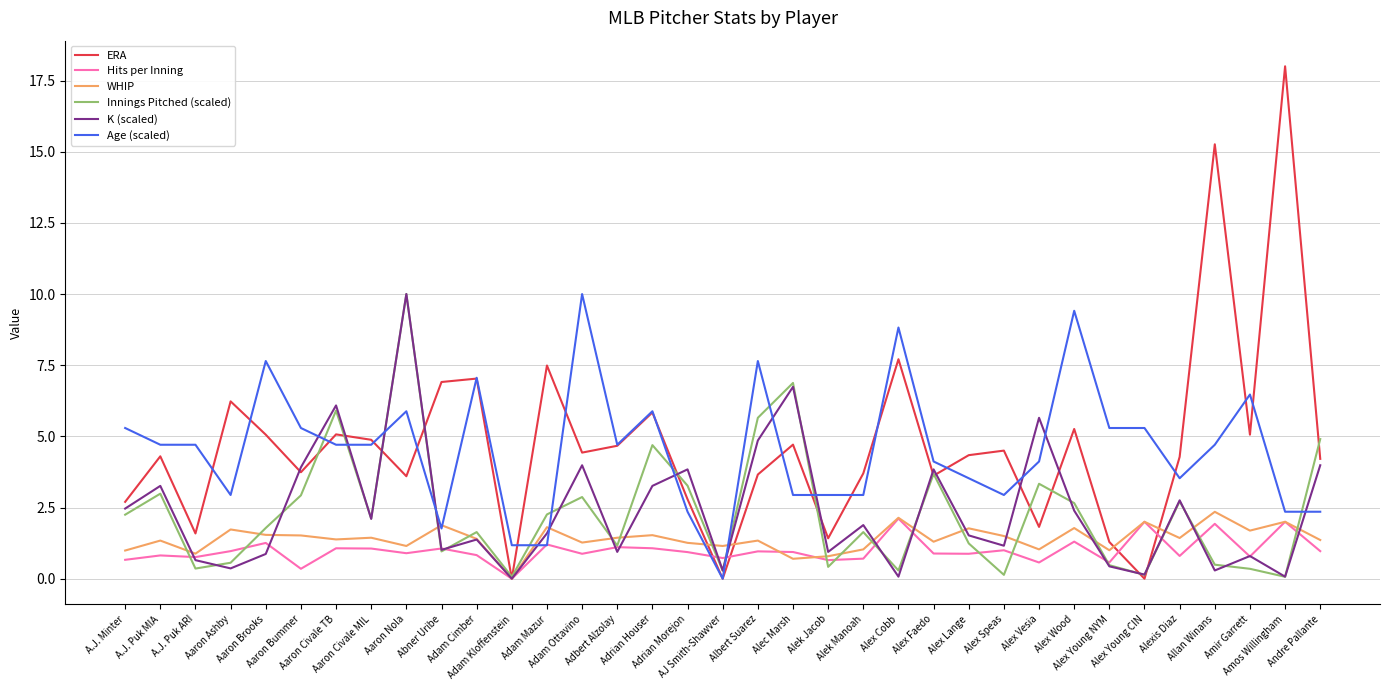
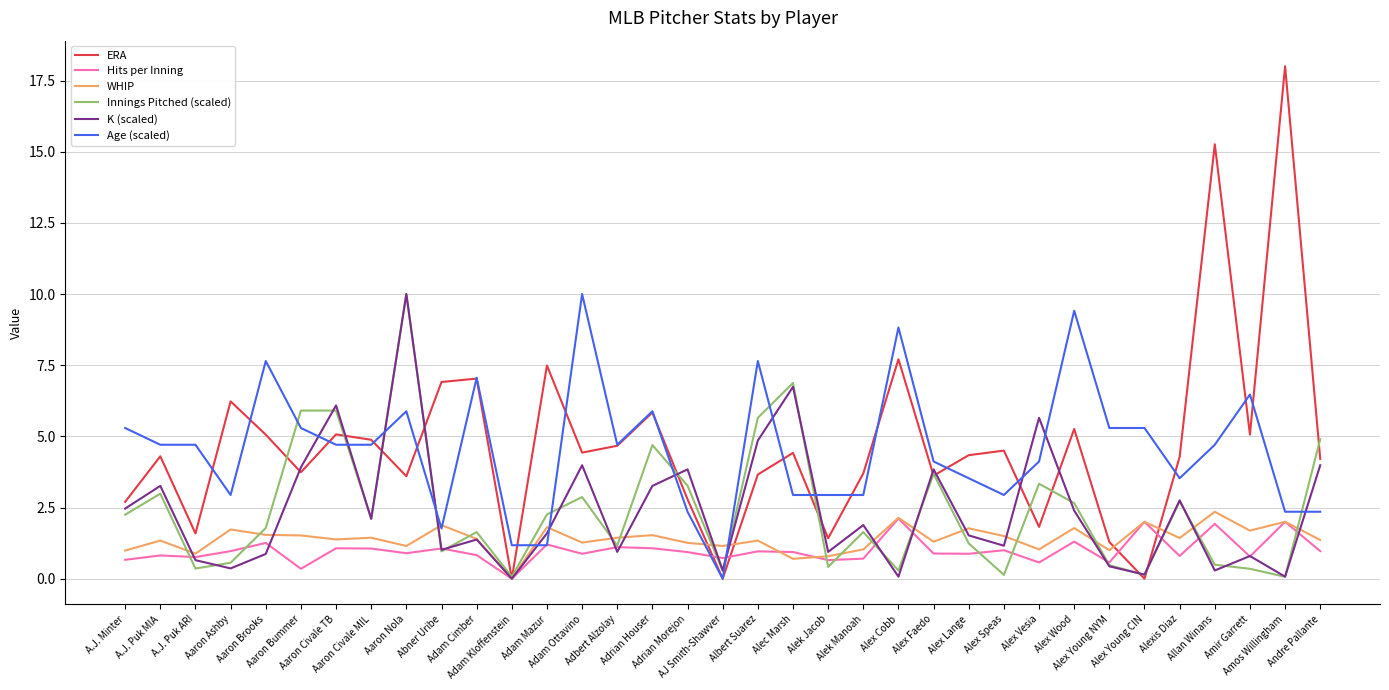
  {
    "ERA": {
      "A.J. Minter": 2.7,
      "A.J. Puk MIA": 4.3,
      "A.J. Puk ARI": 1.6,
      "Aaron Ashby": 6.2,
      "Aaron Brooks": 5.1,
      "Aaron Bummer": 3.7,
      "Aaron Civale TB": 5.1,
      "Aaron Civale MIL": 4.9,
      "Aaron Nola": 3.6,
      "Abner Uribe": 6.9,
      "Adam Mazur": 7.5,
      "Adam Ottavino": 4.4,
      "Adrian Morejon": 2.8,
      "Albert Suarez": 3.7,
-     "Alec Marsh": 4.7,
+     "Alec Marsh": 4.4,
      "Alek Jacob": 1.4,
      "Alek Manoah": 3.7,
      "Alex Cobb": 7.7,
      "Alex Lange": 4.3,
      "Alex Speas": 4.5,
      "Alex Vesia": 1.8,
      "Alex Wood": 5.3,
      "Alex Young NYM": 1.3,
      "Alex Young CIN": 0.0,
      "Alexis Diaz": 4.3,
      "Allan Winans": 15.3,
      "Amir Garrett": 5.1,
      "Amos Willingham": 18.0,
      "Andre Pallante": 4.2
    },
    "Hits per Inning": {
      "A.J. Minter": 0.7,
      "A.J. Puk MIA": 0.8,
      "A.J. Puk ARI": 0.8,
      "Aaron Ashby": 1.0,
      "Aaron Brooks": 1.3,
      "Aaron Bummer": 0.3,
      "Aaron Civale TB": 1.1,
      "Aaron Civale MIL": 1.1,
      "Aaron Nola": 0.9,
      "Adam Cimber": 0.8,
      "Adam Ottavino": 0.9,
      "Adrian Houser": 1.1,
      "Adrian Morejon": 0.9,
      "AJ Smith-Shawver": 0.7,
      "Albert Suarez": 1.0,
      "Alec Marsh": 0.9,
      "Alek Jacob": 0.7,
      "Alek Manoah": 0.7,
      "Alex Faedo": 0.9,
      "Alex Lange": 0.9,
      "Alex Speas": 1.0,
      "Alex Vesia": 0.6,
      "Alex Wood": 1.3,
      "Alex Young NYM": 0.6,
      "Alexis Diaz": 0.8,
      "Allan Winans": 1.9,
      "Andre Pallante": 1.0
    },
    "WHIP": {
      "A.J. Minter": 1.0,
      "A.J. Puk MIA": 1.3,
      "A.J. Puk ARI": 0.9,
      "Aaron Ashby": 1.7,
      "Aaron Brooks": 1.5,
      "Aaron Bummer": 1.5,
      "Aaron Civale TB": 1.4,
      "Aaron Civale MIL": 1.4,
      "Aaron Nola": 1.2,
      "Abner Uribe": 1.9,
      "Adam Mazur": 1.8,
      "Adam Ottavino": 1.3,
      "Adbert Alzolay": 1.4,
      "Adrian Houser": 1.5,
      "Adrian Morejon": 1.3,
      "AJ Smith-Shawver": 1.2,
      "Albert Suarez": 1.3,
      "Alec Marsh": 0.7,
      "Alek Jacob": 0.8,
      "Alek Manoah": 1.0,
      "Alex Faedo": 1.3,
      "Alex Lange": 1.8,
      "Alex Speas": 1.5,
      "Alex Vesia": 1.0,
      "Alex Wood": 1.8,
      "Alex Young NYM": 1.0,
      "Alexis Diaz": 1.4,
      "Allan Winans": 2.4,
      "Amir Garrett": 1.7,
      "Andre Pallante": 1.4
    },
    "Innings Pitched (scaled)": {
      "A.J. Minter": 2.2,
      "A.J. Puk MIA": 3.0,
      "A.J. Puk ARI": 0.4,
      "Aaron Ashby": 0.6,
      "Aaron Brooks": 1.8,
-     "Aaron Bummer": 2.9,
+     "Aaron Bummer": 5.9,
      "Aaron Civale TB": 5.9,
      "Adam Cimber": 1.6,
      "Adam Mazur": 2.3,
      "Adam Ottavino": 2.9,
      "Adrian Houser": 4.7,
      "Adrian Morejon": 3.3,
      "Albert Suarez": 5.7,
      "Alec Marsh": 6.9,
      "Alek Jacob": 0.4,
      "Alek Manoah": 1.6,
      "Alex Cobb": 0.3,
      "Alex Lange": 1.2,
      "Alex Speas": 0.1,
      "Alex Vesia": 3.3,
      "Alex Wood": 2.7,
      "Allan Winans": 0.5,
      "Amir Garrett": 0.3,
      "Andre Pallante": 4.9
    },
    "K (scaled)": {
      "A.J. Minter": 2.5,
      "A.J. Puk MIA": 3.3,
      "A.J. Puk ARI": 0.7,
      "Aaron Ashby": 0.4,
      "Aaron Brooks": 0.9,
      "Aaron Bummer": 3.9,
      "Aaron Civale TB": 6.1,
      "Adam Mazur": 1.6,
      "Adam Ottavino": 4.0,
      "Adbert Alzolay": 0.9,
      "Adrian Houser": 3.3,
      "Adrian Morejon": 3.8,
      "Albert Suarez": 4.9,
      "Alec Marsh": 6.7,
      "Alek Jacob": 0.9,
      "Alek Manoah": 1.9,
      "Alex Cobb": 0.1,
      "Alex Faedo": 3.8,
      "Alex Lange": 1.5,
      "Alex Speas": 1.2,
      "Alex Vesia": 5.7,
      "Alex Wood": 2.4,
      "Allan Winans": 0.3,
      "Andre Pallante": 4.0
    },
    "Age (scaled)": {
      "A.J. Minter": 5.3,
      "A.J. Puk MIA": 4.7,
      "A.J. Puk ARI": 4.7,
      "Aaron Ashby": 2.9,
      "Aaron Brooks": 7.6,
      "Aaron Bummer": 5.3,
      "Aaron Civale TB": 4.7,
      "Aaron Civale MIL": 4.7,
      "Aaron Nola": 5.9,
      "Abner Uribe": 1.8,
      "Adam Kloffenstein": 1.2,
      "Adam Ottavino": 10.0,
      "Adrian Morejon": 2.4,
      "Albert Suarez": 7.6,
      "Alec Marsh": 2.9,
      "Alek Jacob": 2.9,
      "Alek Manoah": 2.9,
      "Alex Cobb": 8.8,
      "Alex Faedo": 4.1,
      "Alex Lange": 3.5,
      "Alex Speas": 2.9,
      "Alex Vesia": 4.1,
      "Alex Wood": 9.4,
      "Alex Young NYM": 5.3,
      "Alex Young CIN": 5.3,
      "Alexis Diaz": 3.5,
      "Allan Winans": 4.7,
      "Amir Garrett": 6.5,
      "Amos Willingham": 2.4,
      "Andre Pallante": 2.4
    }
  }
